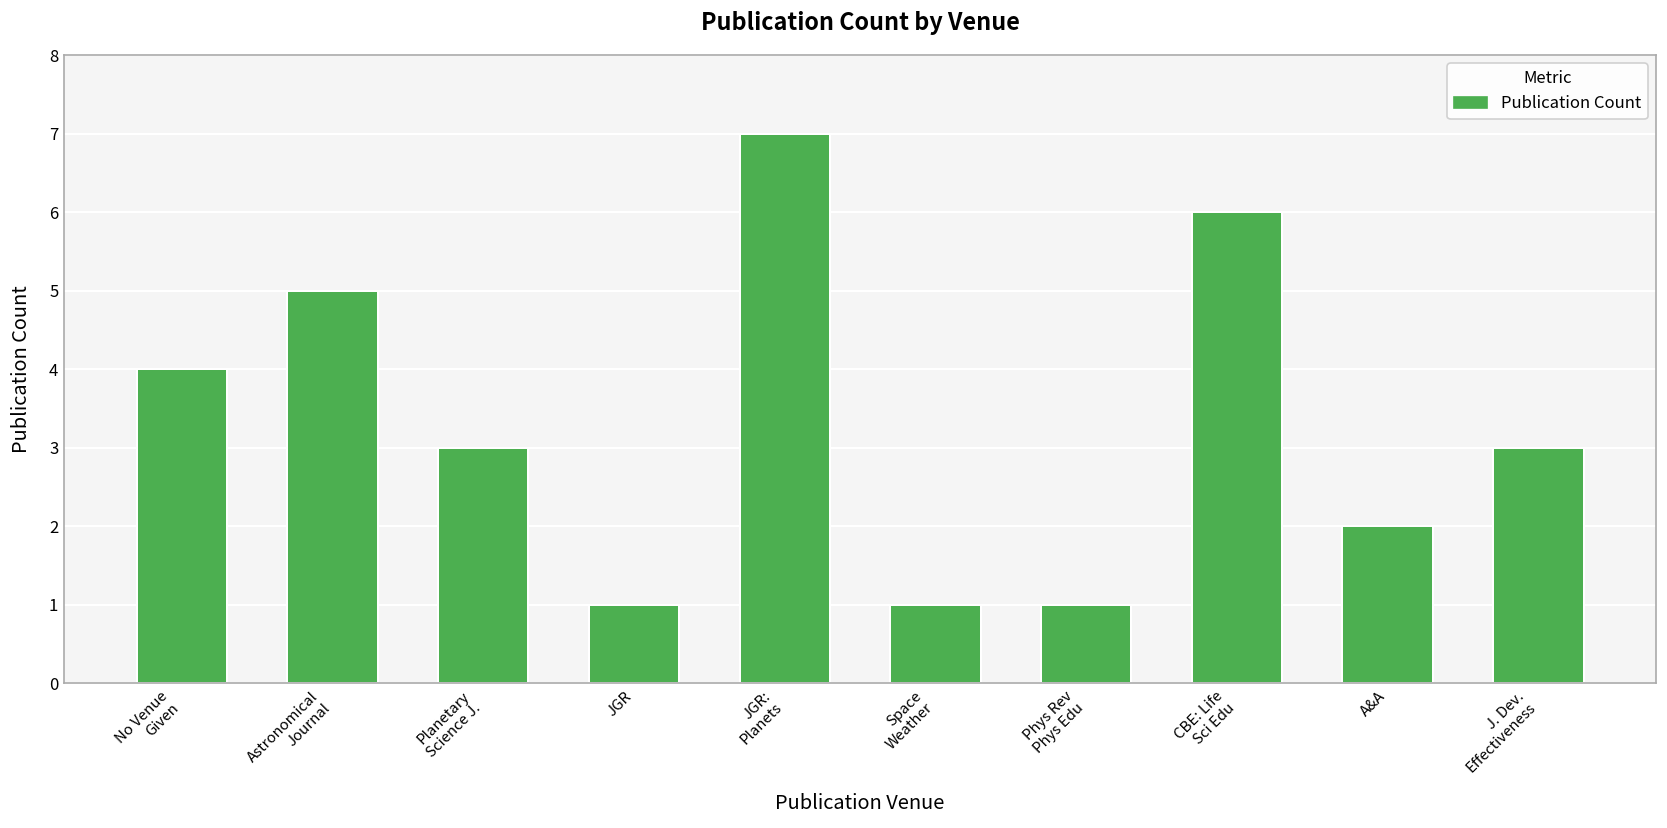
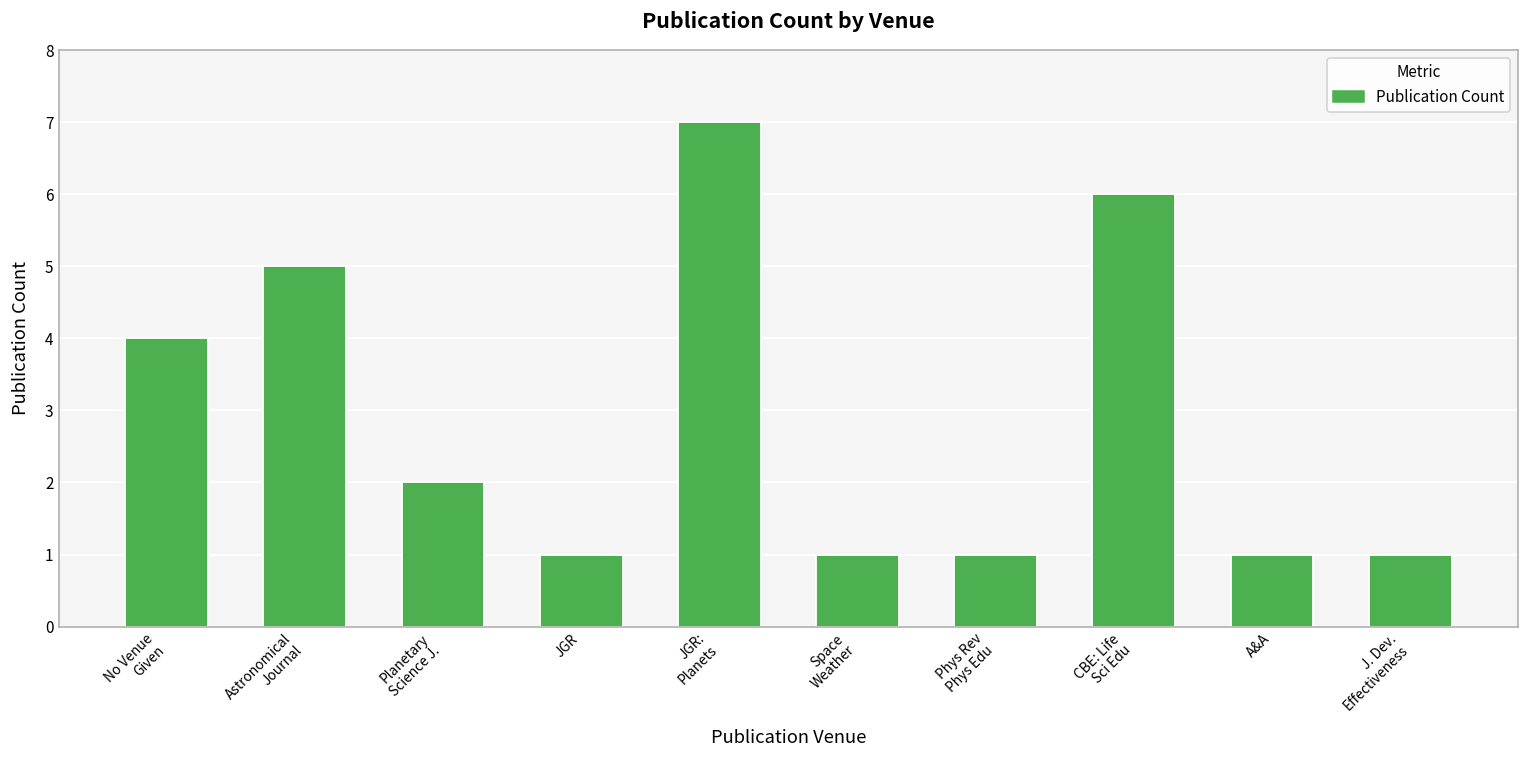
  {
    "No Venue Given": 4,
    "Astronomical Journal": 5,
-   "Planetary Science J.": 3,
+   "Planetary Science J.": 2,
    "JGR": 1,
    "JGR: Planets": 7,
    "Space Weather": 1,
    "Phys Rev Phys Edu": 1,
    "CBE: Life Sci Edu": 6,
-   "A&A": 2,
-   "J. Dev. Effectiveness": 3
+   "A&A": 1,
+   "J. Dev. Effectiveness": 1
  }
